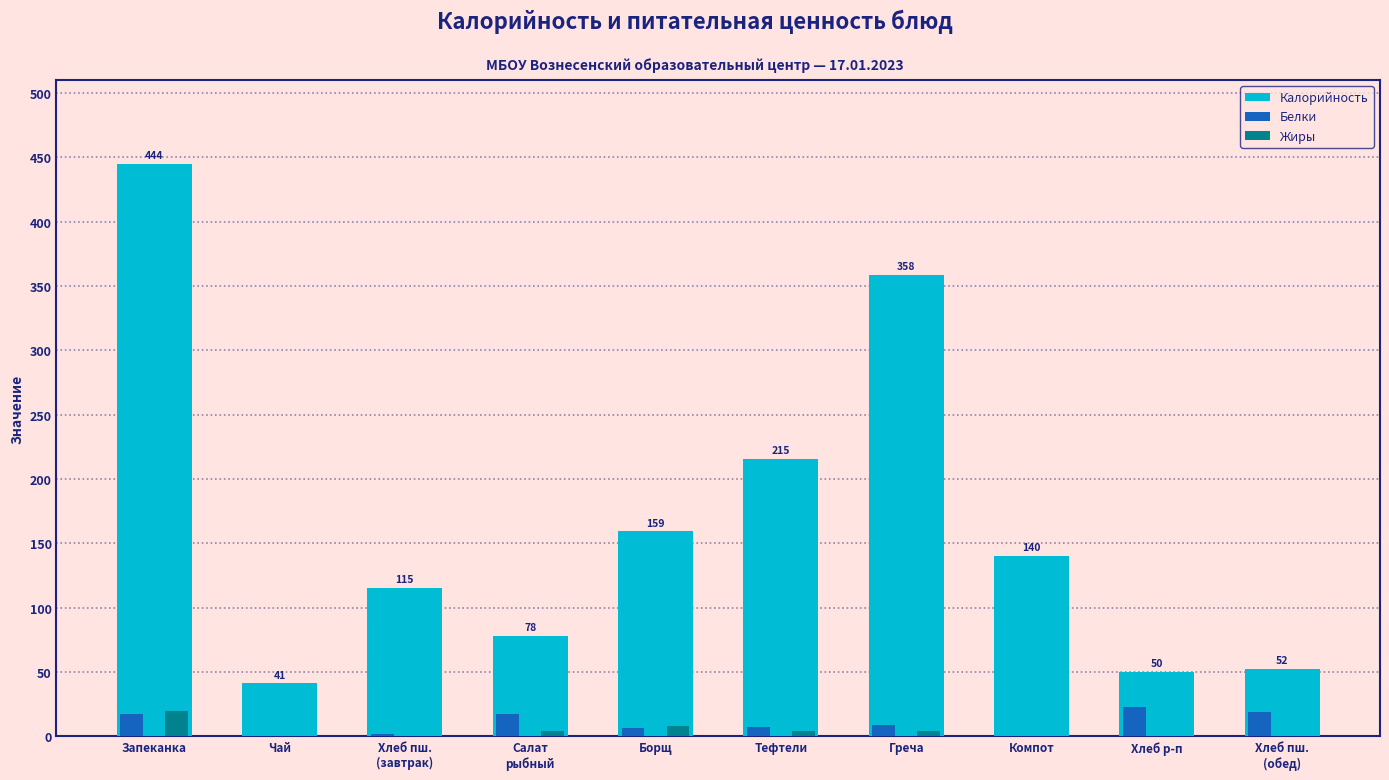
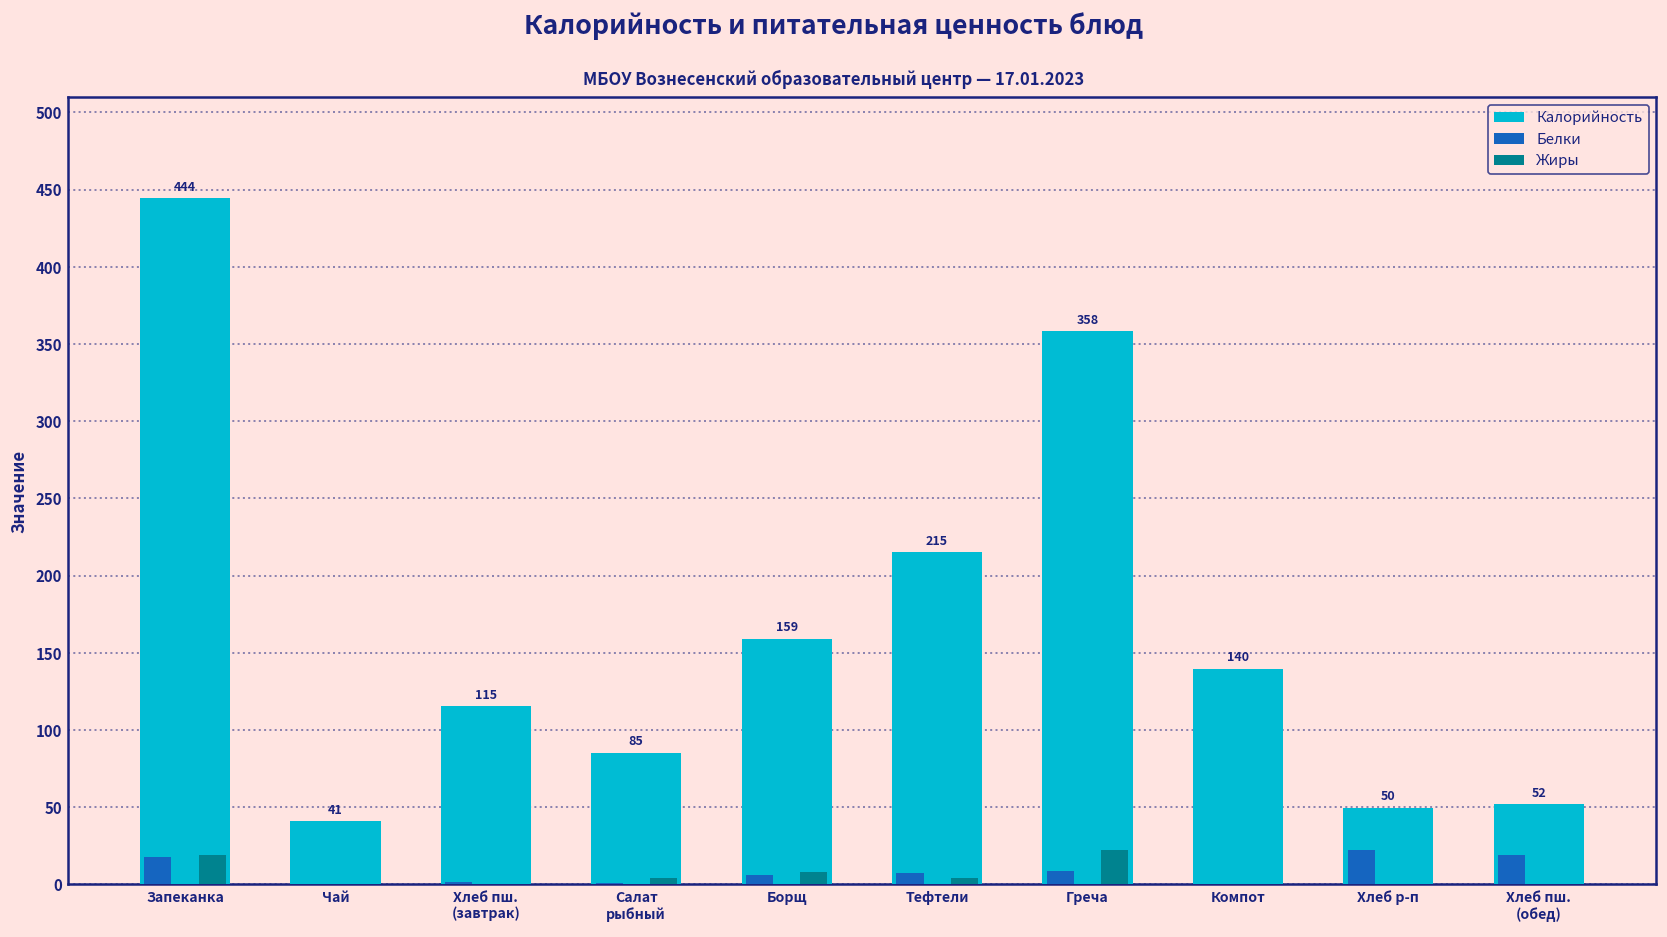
  {
    "Калорийность": {
      "Запеканка": 444,
      "Чай": 41,
      "Хлеб пш. (завтрак)": 115,
-     "Салат рыбный": 78,
+     "Салат рыбный": 85,
      "Борщ": 159,
      "Тефтели": 215,
      "Греча": 358,
      "Компот": 140,
      "Хлеб р-п": 50,
      "Хлеб пш. (обед)": 52
    },
    "Белки": {
-     "Салат рыбный": 17
+     "Салат рыбный": 1
    },
    "Жиры": {
      "Чай": 0,
-     "Греча": 4,
+     "Греча": 22,
      "Компот": 0
    }
  }
